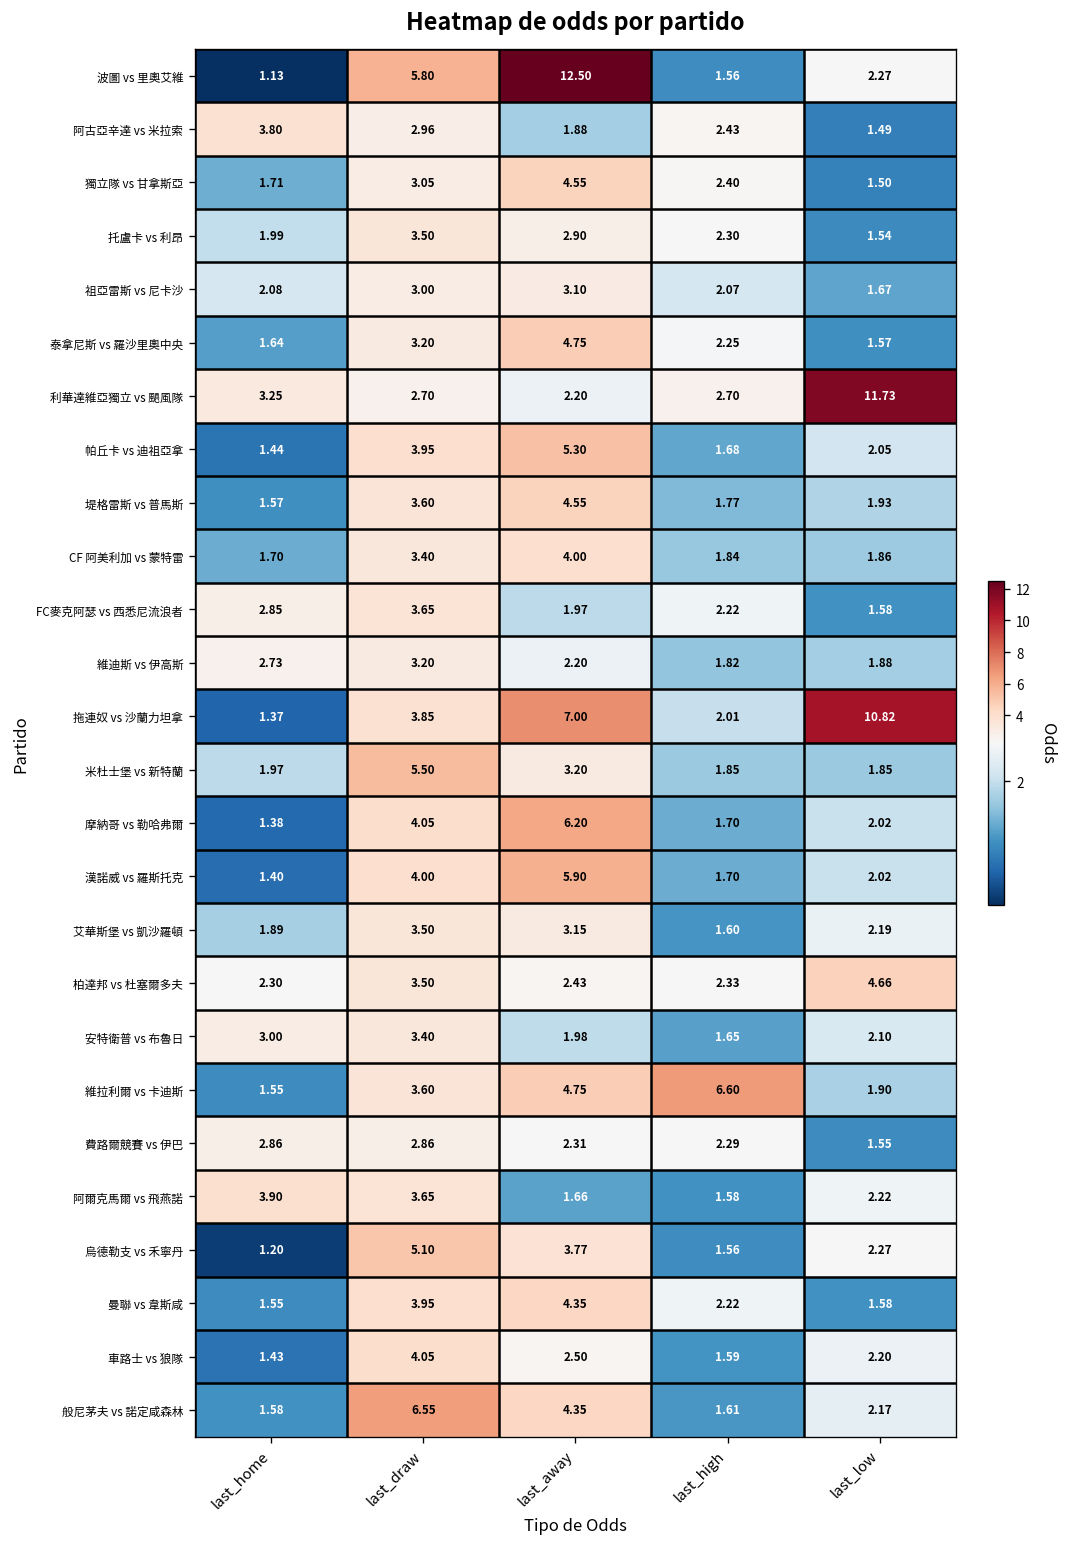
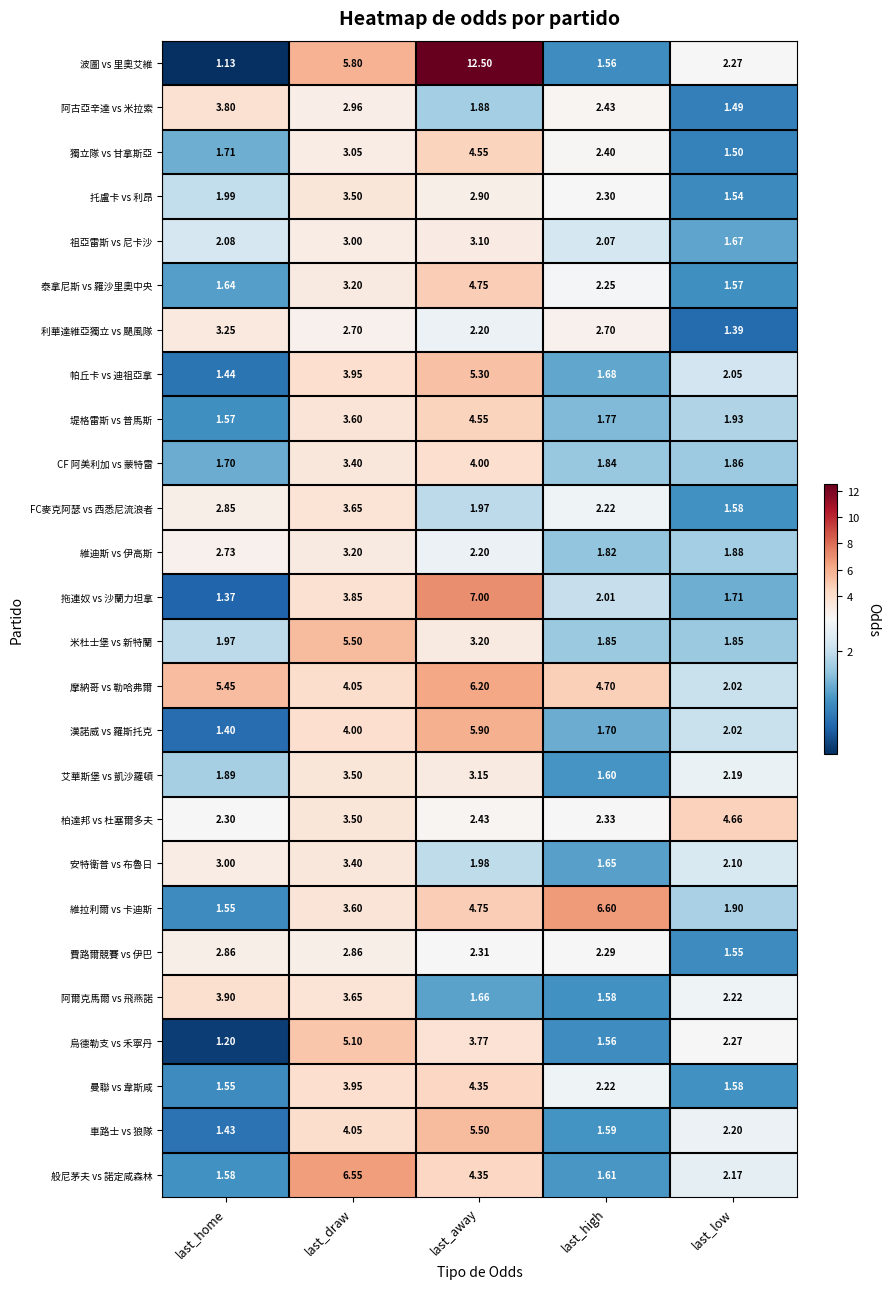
  {
    "波圖 vs 里奧艾維": {
      "last_home": 1.13,
      "last_draw": 5.80,
      "last_away": 12.50,
      "last_high": 1.56,
      "last_low": 2.27
    },
    "阿古亞辛達 vs 米拉索": {
      "last_home": 3.80,
      "last_draw": 2.96,
      "last_away": 1.88,
      "last_high": 2.43,
      "last_low": 1.49
    },
    "獨立隊 vs 甘拿斯亞": {
      "last_home": 1.71,
      "last_draw": 3.05,
      "last_away": 4.55,
      "last_high": 2.40,
      "last_low": 1.50
    },
    "托盧卡 vs 利昂": {
      "last_home": 1.99,
      "last_draw": 3.50,
      "last_away": 2.90,
      "last_high": 2.30,
      "last_low": 1.54
    },
    "祖亞雷斯 vs 尼卡沙": {
      "last_home": 2.08,
      "last_draw": 3.00,
      "last_away": 3.10,
      "last_high": 2.07,
      "last_low": 1.67
    },
    "泰拿尼斯 vs 羅沙里奧中央": {
      "last_home": 1.64,
      "last_draw": 3.20,
      "last_away": 4.75,
      "last_high": 2.25,
      "last_low": 1.57
    },
    "利華達維亞獨立 vs 颶風隊": {
      "last_home": 3.25,
      "last_draw": 2.70,
      "last_away": 2.20,
      "last_high": 2.70,
-     "last_low": 11.73
+     "last_low": 1.39
    },
    "帕丘卡 vs 迪祖亞拿": {
      "last_home": 1.44,
      "last_draw": 3.95,
      "last_away": 5.30,
      "last_high": 1.68,
      "last_low": 2.05
    },
    "堤格雷斯 vs 普馬斯": {
      "last_home": 1.57,
      "last_draw": 3.60,
      "last_away": 4.55,
      "last_high": 1.77,
      "last_low": 1.93
    },
    "CF 阿美利加 vs 蒙特雷": {
      "last_home": 1.70,
      "last_draw": 3.40,
      "last_away": 4.00,
      "last_high": 1.84,
      "last_low": 1.86
    },
    "FC麥克阿瑟 vs 西悉尼流浪者": {
      "last_home": 2.85,
      "last_draw": 3.65,
      "last_away": 1.97,
      "last_high": 2.22,
      "last_low": 1.58
    },
    "維迪斯 vs 伊高斯": {
      "last_home": 2.73,
      "last_draw": 3.20,
      "last_away": 2.20,
      "last_high": 1.82,
      "last_low": 1.88
    },
    "拖連奴 vs 沙蘭力坦拿": {
      "last_home": 1.37,
      "last_draw": 3.85,
      "last_away": 7.00,
      "last_high": 2.01,
-     "last_low": 10.82
+     "last_low": 1.71
    },
    "米杜士堡 vs 新特蘭": {
      "last_home": 1.97,
      "last_draw": 5.50,
      "last_away": 3.20,
      "last_high": 1.85,
      "last_low": 1.85
    },
    "摩納哥 vs 勒哈弗爾": {
-     "last_home": 1.38,
+     "last_home": 5.45,
      "last_draw": 4.05,
      "last_away": 6.20,
-     "last_high": 1.70,
+     "last_high": 4.70,
      "last_low": 2.02
    },
    "漢諾威 vs 羅斯托克": {
      "last_home": 1.40,
      "last_draw": 4.00,
      "last_away": 5.90,
      "last_high": 1.70,
      "last_low": 2.02
    },
    "艾華斯堡 vs 凱沙羅頓": {
      "last_home": 1.89,
      "last_draw": 3.50,
      "last_away": 3.15,
      "last_high": 1.60,
      "last_low": 2.19
    },
    "柏達邦 vs 杜塞爾多夫": {
      "last_home": 2.30,
      "last_draw": 3.50,
      "last_away": 2.43,
      "last_high": 2.33,
      "last_low": 4.66
    },
    "安特衛普 vs 布魯日": {
      "last_home": 3.00,
      "last_draw": 3.40,
      "last_away": 1.98,
      "last_high": 1.65,
      "last_low": 2.10
    },
    "維拉利爾 vs 卡迪斯": {
      "last_home": 1.55,
      "last_draw": 3.60,
      "last_away": 4.75,
      "last_high": 6.60,
      "last_low": 1.90
    },
    "費路爾競賽 vs 伊巴": {
      "last_home": 2.86,
      "last_draw": 2.86,
      "last_away": 2.31,
      "last_high": 2.29,
      "last_low": 1.55
    },
    "阿爾克馬爾 vs 飛燕諾": {
      "last_home": 3.90,
      "last_draw": 3.65,
      "last_away": 1.66,
      "last_high": 1.58,
      "last_low": 2.22
    },
    "烏德勒支 vs 禾寧丹": {
      "last_home": 1.20,
      "last_draw": 5.10,
      "last_away": 3.77,
      "last_high": 1.56,
      "last_low": 2.27
    },
    "曼聯 vs 韋斯咸": {
      "last_home": 1.55,
      "last_draw": 3.95,
      "last_away": 4.35,
      "last_high": 2.22,
      "last_low": 1.58
    },
    "車路士 vs 狼隊": {
      "last_home": 1.43,
      "last_draw": 4.05,
-     "last_away": 2.50,
+     "last_away": 5.50,
      "last_high": 1.59,
      "last_low": 2.20
    },
    "般尼茅夫 vs 諾定咸森林": {
      "last_home": 1.58,
      "last_draw": 6.55,
      "last_away": 4.35,
      "last_high": 1.61,
      "last_low": 2.17
    }
  }
